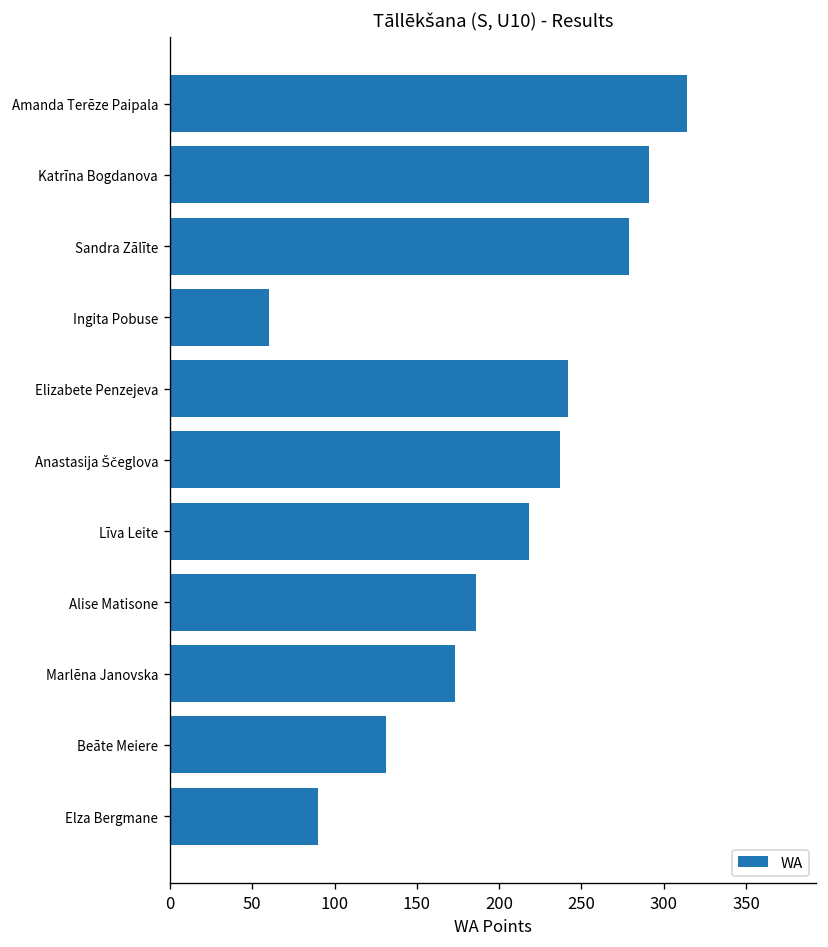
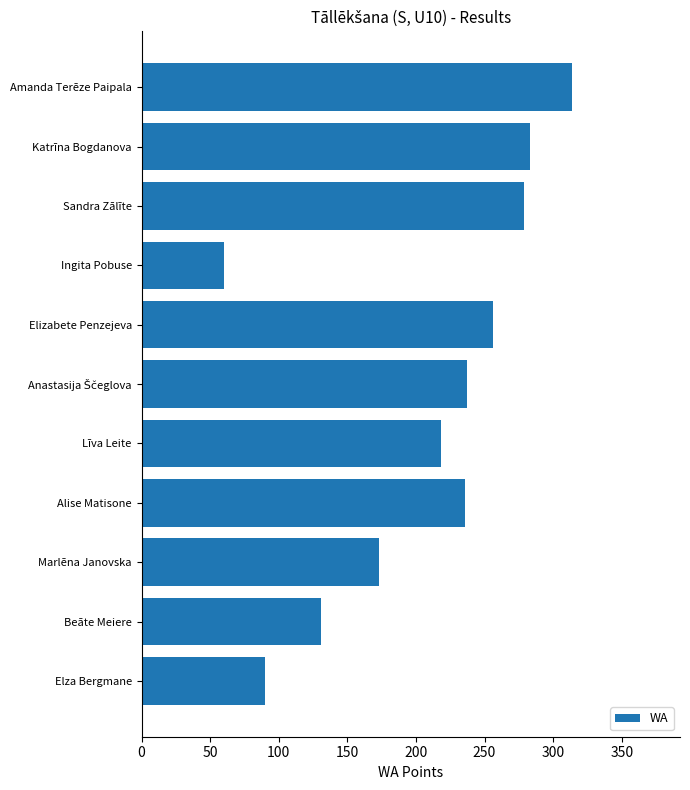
  {
    "Amanda Terēze Paipala": 314,
-   "Katrīna Bogdanova": 291,
+   "Katrīna Bogdanova": 283,
    "Sandra Zālīte": 279,
    "Ingita Pobuse": 60,
-   "Elizabete Penzejeva": 242,
+   "Elizabete Penzejeva": 256,
    "Anastasija Ščeglova": 237,
    "Līva Leite": 218,
-   "Alise Matisone": 186,
+   "Alise Matisone": 236,
    "Marlēna Janovska": 173,
    "Beāte Meiere": 131,
    "Elza Bergmane": 90
  }
